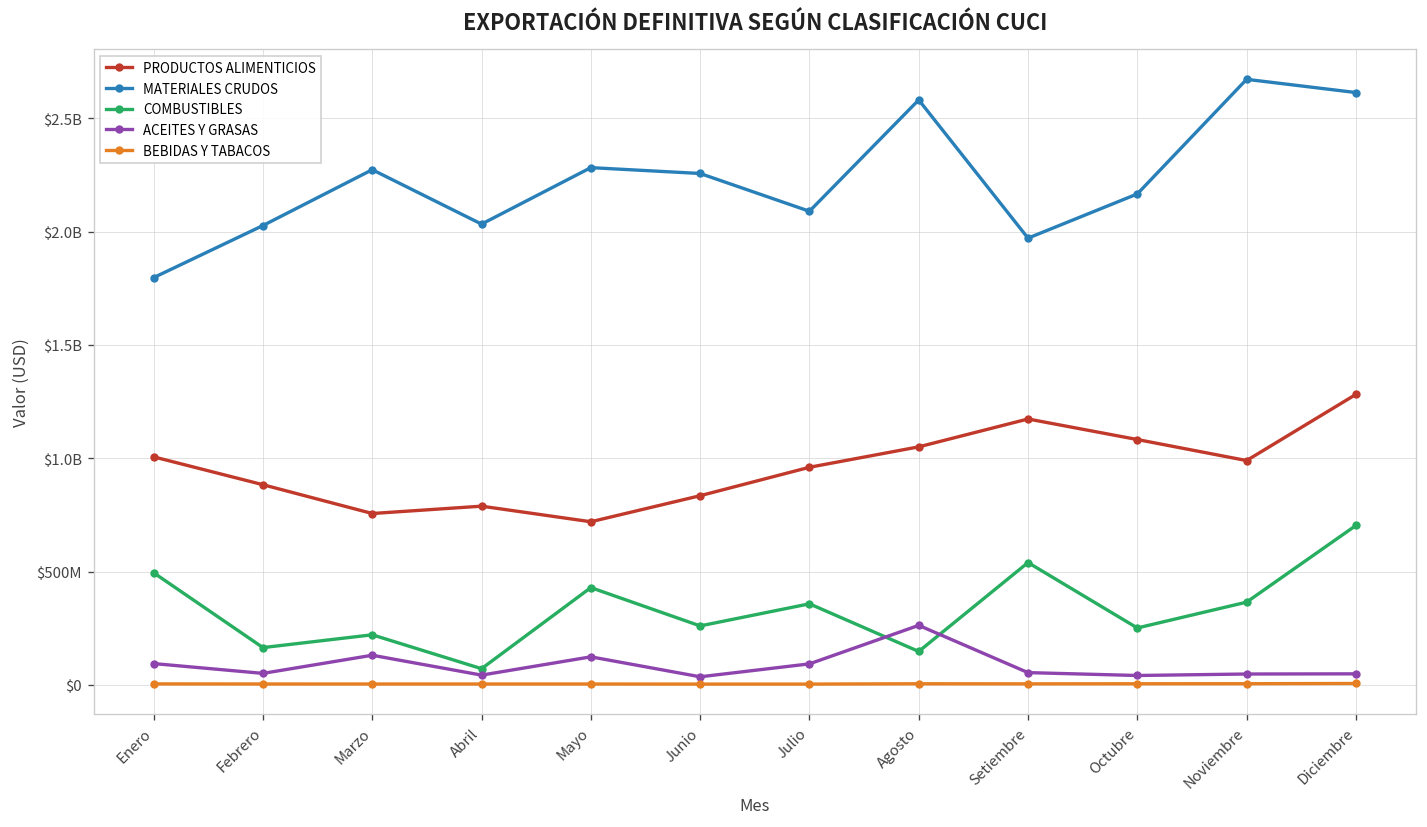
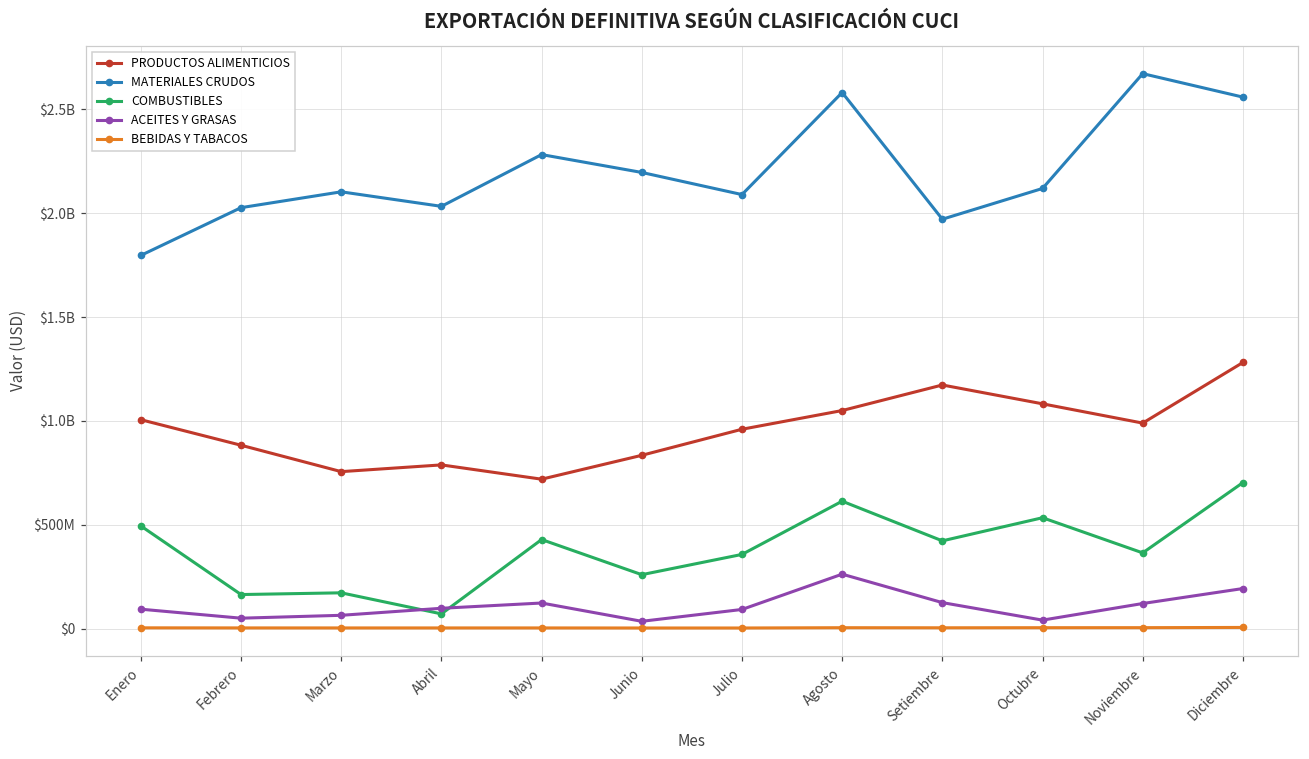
  {
    "PRODUCTOS ALIMENTICIOS": {
      "Enero": "$1010000000",
      "Febrero": "$880000000",
      "Marzo": "$760000000",
      "Abril": "$790000000",
      "Mayo": "$720000000",
      "Junio": "$830000000",
      "Julio": "$960000000",
      "Agosto": "$1050000000",
      "Setiembre": "$1170000000",
      "Octubre": "$1080000000",
      "Noviembre": "$990000000",
      "Diciembre": "$1280000000"
    },
    "MATERIALES CRUDOS": {
      "Enero": "$1800000000",
      "Febrero": "$2030000000",
-     "Marzo": "$2270000000",
+     "Marzo": "$2100000000",
      "Abril": "$2030000000",
      "Mayo": "$2280000000",
-     "Junio": "$2260000000",
+     "Junio": "$2200000000",
      "Julio": "$2090000000",
      "Agosto": "$2580000000",
      "Setiembre": "$1970000000",
-     "Octubre": "$2170000000",
+     "Octubre": "$2120000000",
      "Noviembre": "$2670000000",
-     "Diciembre": "$2610000000"
+     "Diciembre": "$2560000000"
    },
    "COMBUSTIBLES": {
      "Enero": "$490000000",
      "Febrero": "$160000000",
-     "Marzo": "$220000000",
+     "Marzo": "$170000000",
      "Abril": "$70000000",
      "Mayo": "$430000000",
      "Junio": "$260000000",
      "Julio": "$360000000",
-     "Agosto": "$150000000",
-     "Setiembre": "$540000000",
-     "Octubre": "$250000000",
+     "Agosto": "$610000000",
+     "Setiembre": "$420000000",
+     "Octubre": "$530000000",
      "Noviembre": "$360000000",
      "Diciembre": "$700000000"
    },
    "ACEITES Y GRASAS": {
      "Enero": "$90000000",
      "Febrero": "$50000000",
-     "Marzo": "$130000000",
-     "Abril": "$40000000",
+     "Marzo": "$60000000",
+     "Abril": "$100000000",
      "Mayo": "$120000000",
      "Junio": "$40000000",
      "Julio": "$90000000",
      "Agosto": "$260000000",
-     "Setiembre": "$50000000",
+     "Setiembre": "$130000000",
      "Octubre": "$40000000",
-     "Noviembre": "$50000000",
-     "Diciembre": "$50000000"
+     "Noviembre": "$120000000",
+     "Diciembre": "$190000000"
    },
    "BEBIDAS Y TABACOS": {
      "Enero": "$0",
      "Febrero": "$0",
      "Marzo": "$0",
      "Abril": "$0",
      "Mayo": "$0",
      "Junio": "$0",
      "Julio": "$0",
      "Agosto": "$0",
      "Setiembre": "$0",
      "Octubre": "$0",
      "Noviembre": "$0",
      "Diciembre": "$10000000"
    }
  }
